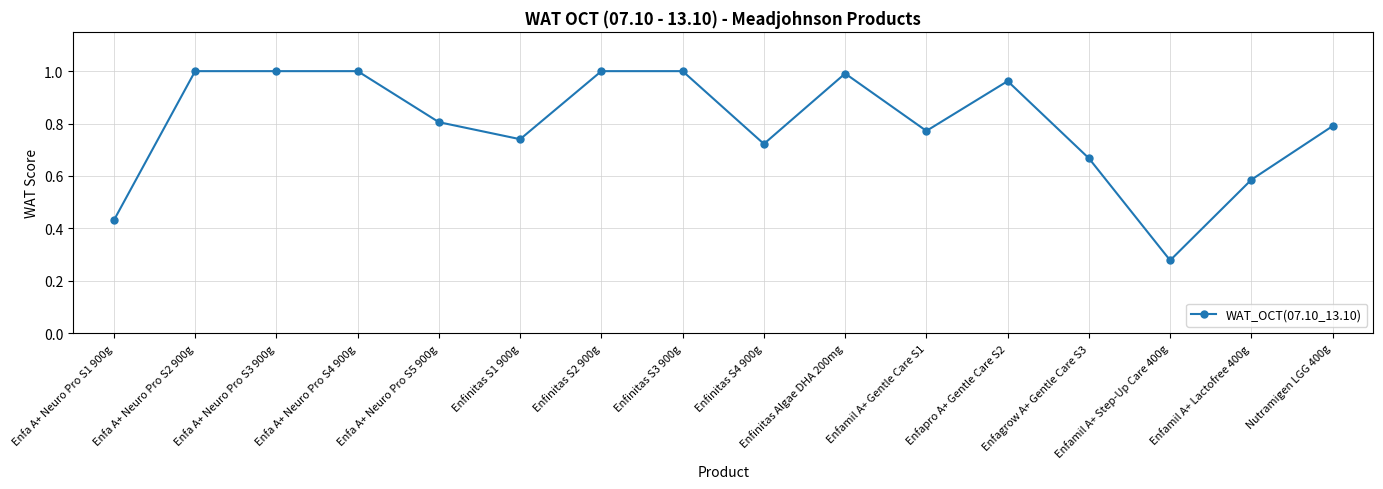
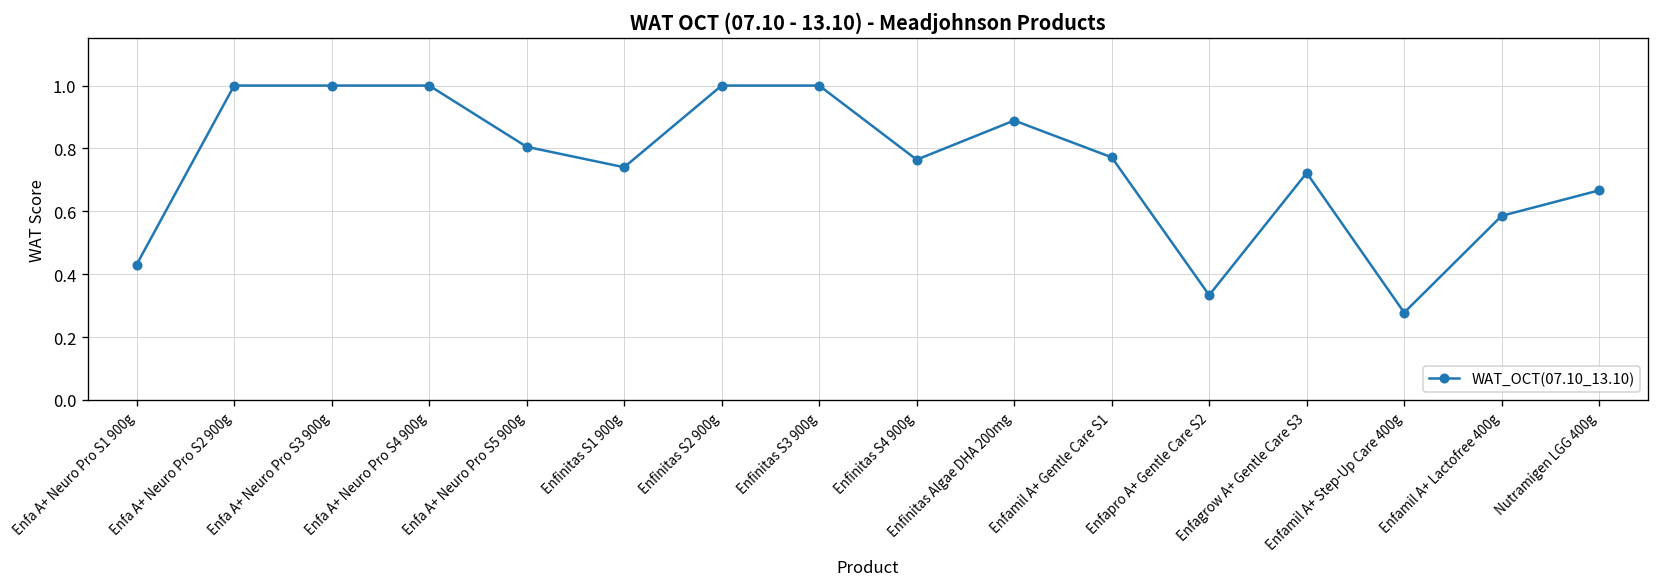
  {
    "Enfa A+ Neuro Pro S1 900g": 0.43,
    "Enfa A+ Neuro Pro S2 900g": 1.00,
    "Enfa A+ Neuro Pro S3 900g": 1.00,
    "Enfa A+ Neuro Pro S4 900g": 1.00,
    "Enfa A+ Neuro Pro S5 900g": 0.81,
    "Enfinitas S1 900g": 0.74,
    "Enfinitas S2 900g": 1.00,
    "Enfinitas S3 900g": 1.00,
-   "Enfinitas S4 900g": 0.72,
-   "Enfinitas Algae DHA 200mg": 0.99,
+   "Enfinitas S4 900g": 0.76,
+   "Enfinitas Algae DHA 200mg": 0.89,
    "Enfamil A+ Gentle Care S1": 0.77,
-   "Enfapro A+ Gentle Care S2": 0.96,
-   "Enfagrow A+ Gentle Care S3": 0.67,
+   "Enfapro A+ Gentle Care S2": 0.33,
+   "Enfagrow A+ Gentle Care S3": 0.72,
    "Enfamil A+ Step-Up Care 400g": 0.28,
    "Enfamil A+ Lactofree 400g": 0.59,
-   "Nutramigen LGG 400g": 0.79
+   "Nutramigen LGG 400g": 0.67
  }
